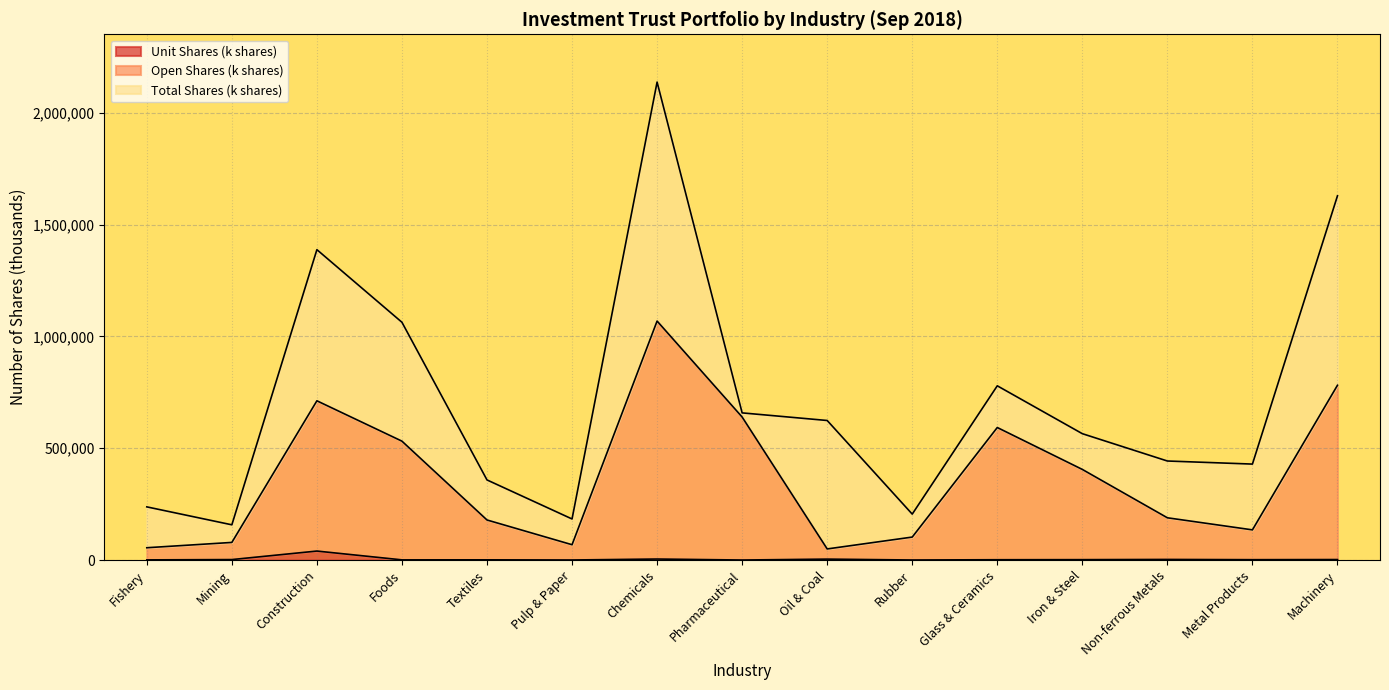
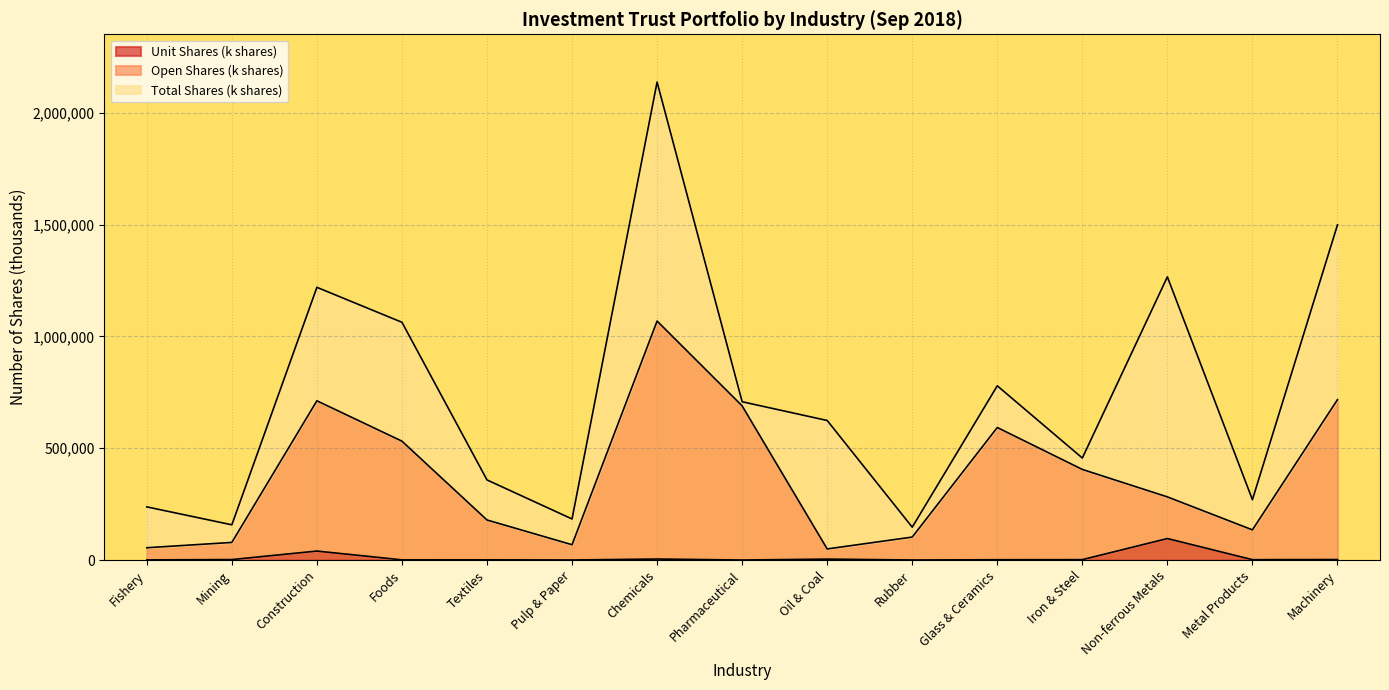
  {
    "Unit Shares (k shares)": {
      "Fishery": "0",
      "Mining": "0",
      "Construction": "40,000",
      "Foods": "0",
      "Textiles": "0",
      "Pulp & Paper": "0",
      "Chemicals": "0",
      "Pharmaceutical": "0",
      "Oil & Coal": "0",
      "Rubber": "0",
      "Glass & Ceramics": "0",
      "Iron & Steel": "0",
-     "Non-ferrous Metals": "0",
+     "Non-ferrous Metals": "100,000",
      "Metal Products": "0",
      "Machinery": "0"
    },
    "Open Shares (k shares)": {
      "Fishery": "50,000",
      "Mining": "80,000",
      "Construction": "670,000",
      "Foods": "530,000",
      "Textiles": "180,000",
      "Pulp & Paper": "70,000",
      "Chemicals": "1,060,000",
-     "Pharmaceutical": "640,000",
+     "Pharmaceutical": "690,000",
      "Oil & Coal": "50,000",
      "Rubber": "100,000",
      "Glass & Ceramics": "590,000",
      "Iron & Steel": "400,000",
      "Non-ferrous Metals": "190,000",
      "Metal Products": "130,000",
-     "Machinery": "780,000"
+     "Machinery": "720,000"
    },
    "Total Shares (k shares)": {
      "Fishery": "180,000",
      "Mining": "80,000",
-     "Construction": "680,000",
+     "Construction": "510,000",
      "Foods": "530,000",
      "Textiles": "180,000",
      "Pulp & Paper": "120,000",
      "Chemicals": "1,070,000",
      "Pharmaceutical": "20,000",
      "Oil & Coal": "570,000",
-     "Rubber": "100,000",
+     "Rubber": "40,000",
      "Glass & Ceramics": "190,000",
-     "Iron & Steel": "160,000",
-     "Non-ferrous Metals": "250,000",
-     "Metal Products": "290,000",
-     "Machinery": "850,000"
+     "Iron & Steel": "50,000",
+     "Non-ferrous Metals": "980,000",
+     "Metal Products": "130,000",
+     "Machinery": "780,000"
    }
  }
